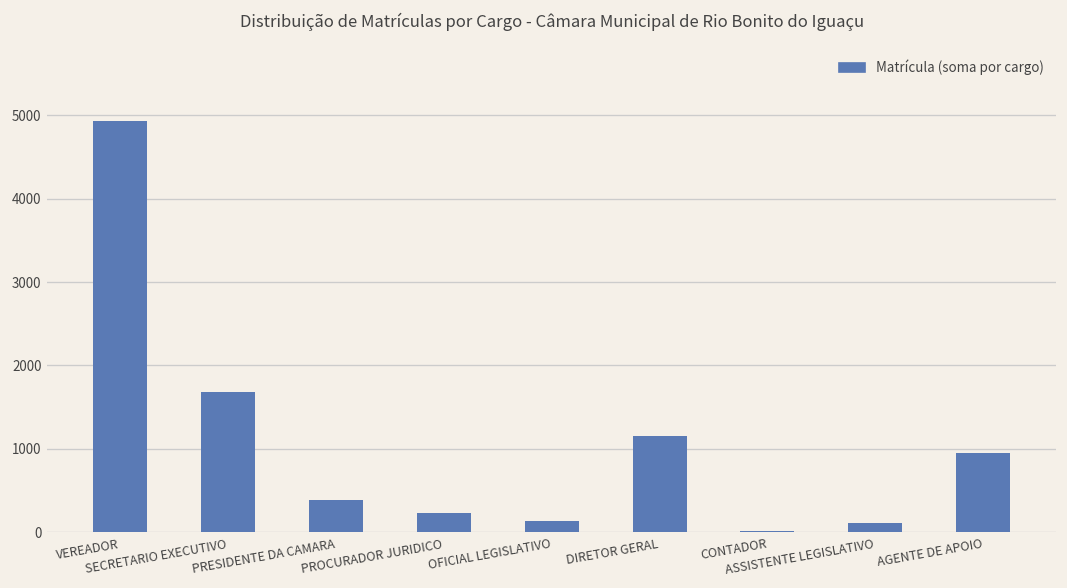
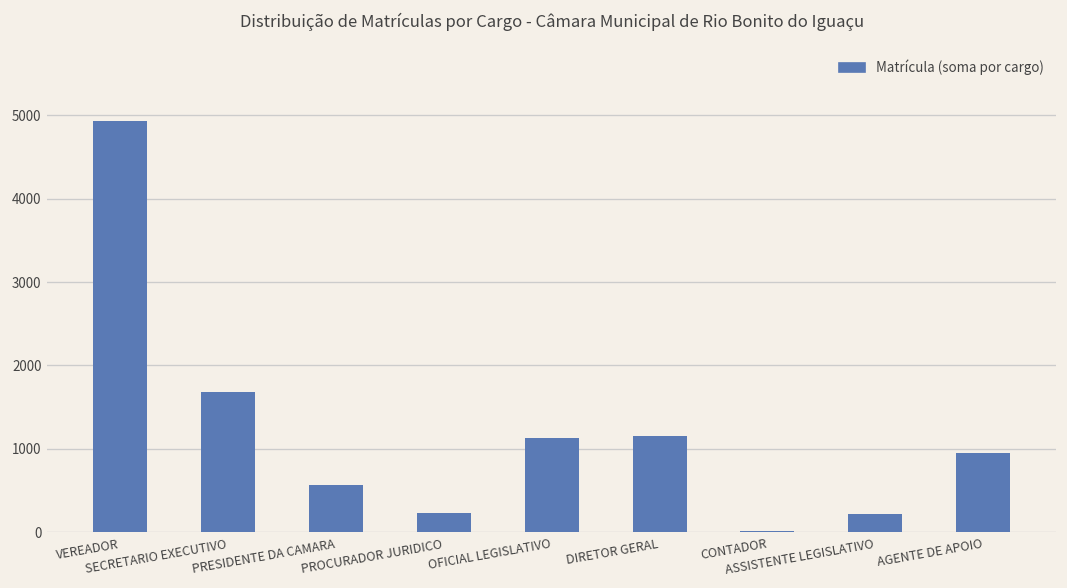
  {
    "VEREADOR": 4900,
    "SECRETARIO EXECUTIVO": 1700,
-   "PRESIDENTE DA CAMARA": 400,
+   "PRESIDENTE DA CAMARA": 600,
    "PROCURADOR JURIDICO": 200,
-   "OFICIAL LEGISLATIVO": 100,
+   "OFICIAL LEGISLATIVO": 1100,
    "DIRETOR GERAL": 1200,
-   "ASSISTENTE LEGISLATIVO": 100,
+   "ASSISTENTE LEGISLATIVO": 200,
    "AGENTE DE APOIO": 1000
  }
